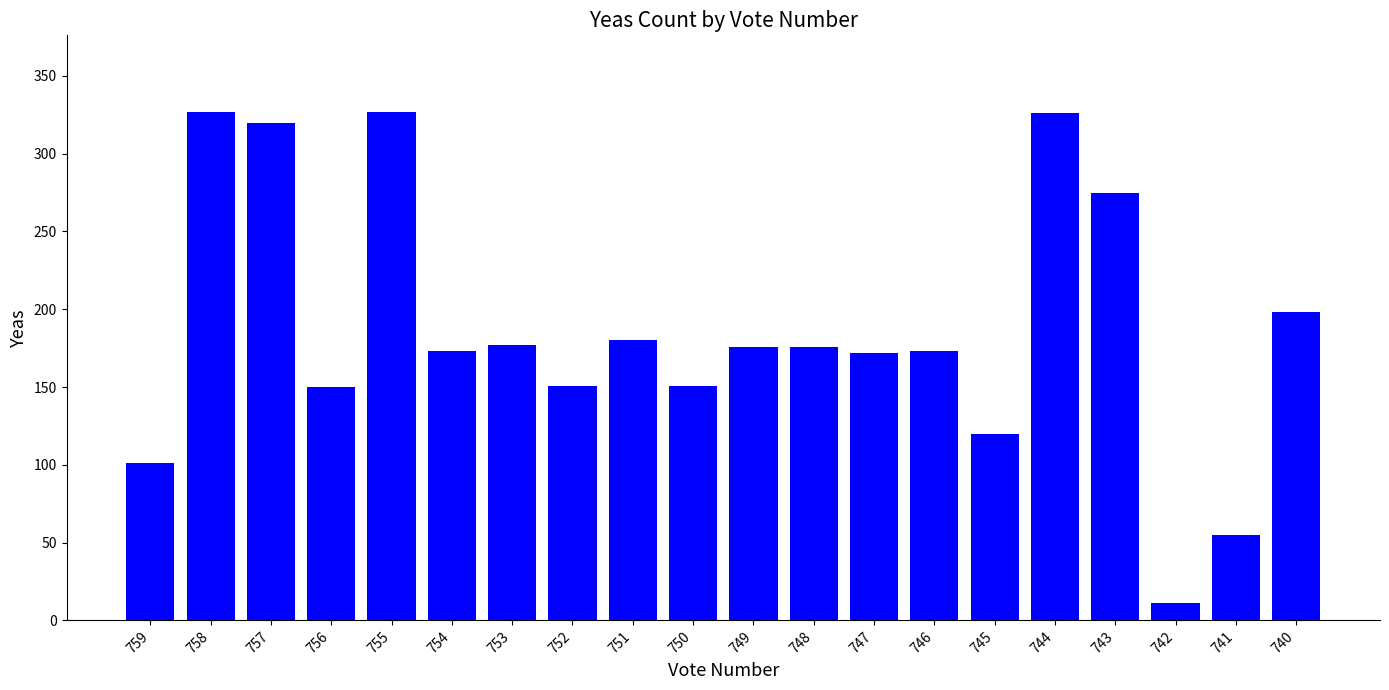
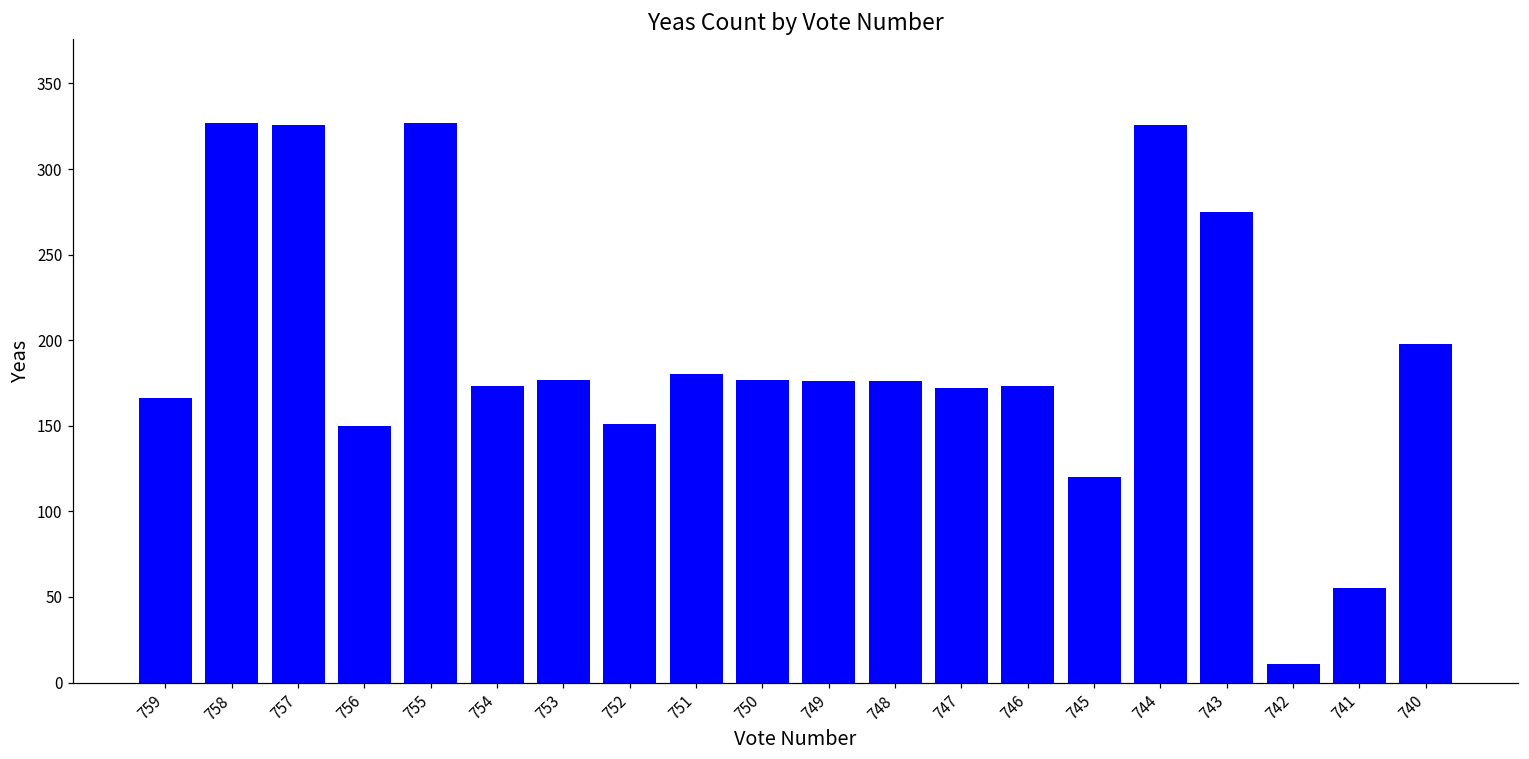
  {
-   "759": 101,
+   "759": 166,
    "758": 327,
-   "757": 320,
+   "757": 326,
    "756": 150,
    "755": 327,
    "754": 173,
    "753": 177,
    "752": 151,
    "751": 180,
-   "750": 151,
+   "750": 177,
    "749": 176,
    "748": 176,
    "747": 172,
    "746": 173,
    "745": 120,
    "744": 326,
    "743": 275,
    "742": 11,
    "741": 55,
    "740": 198
  }
